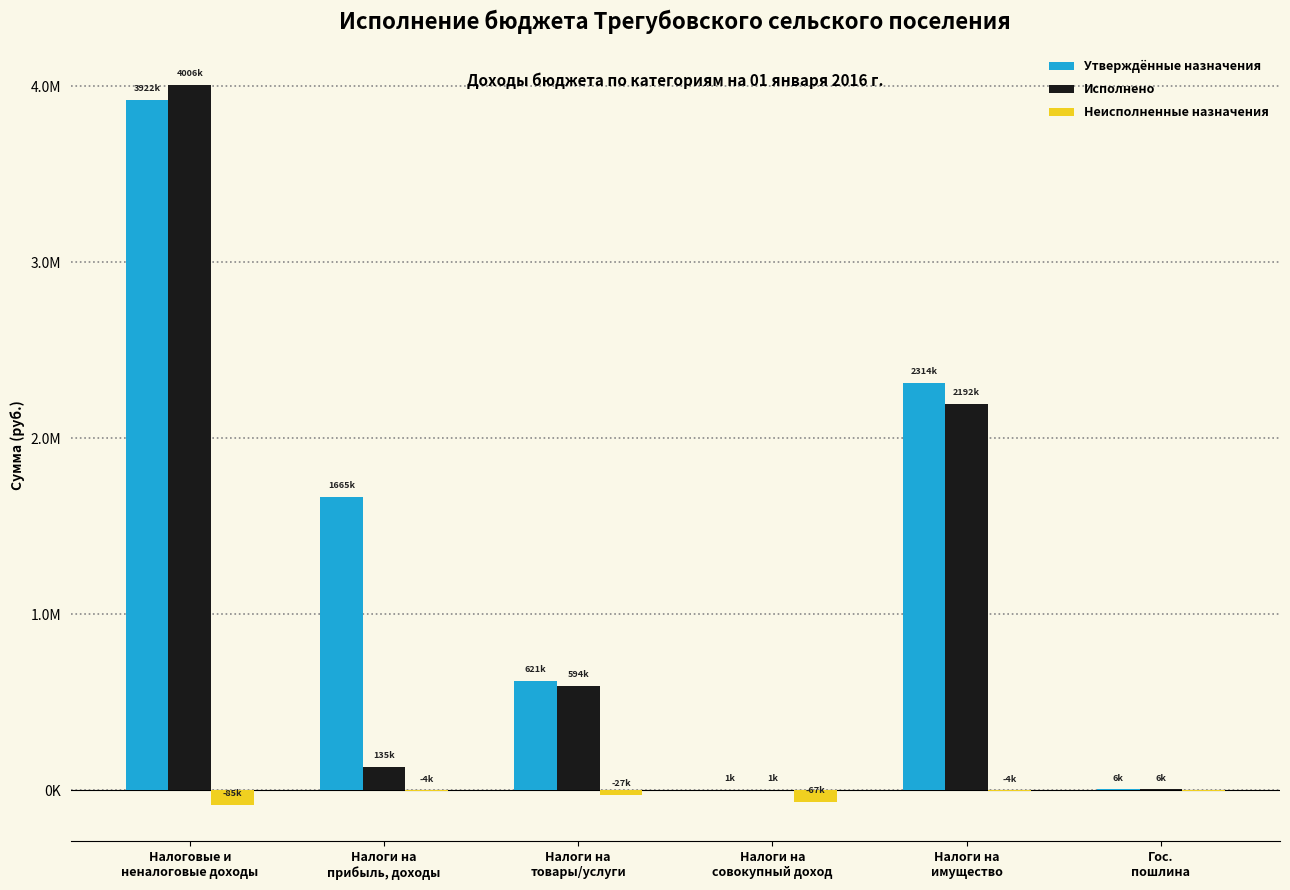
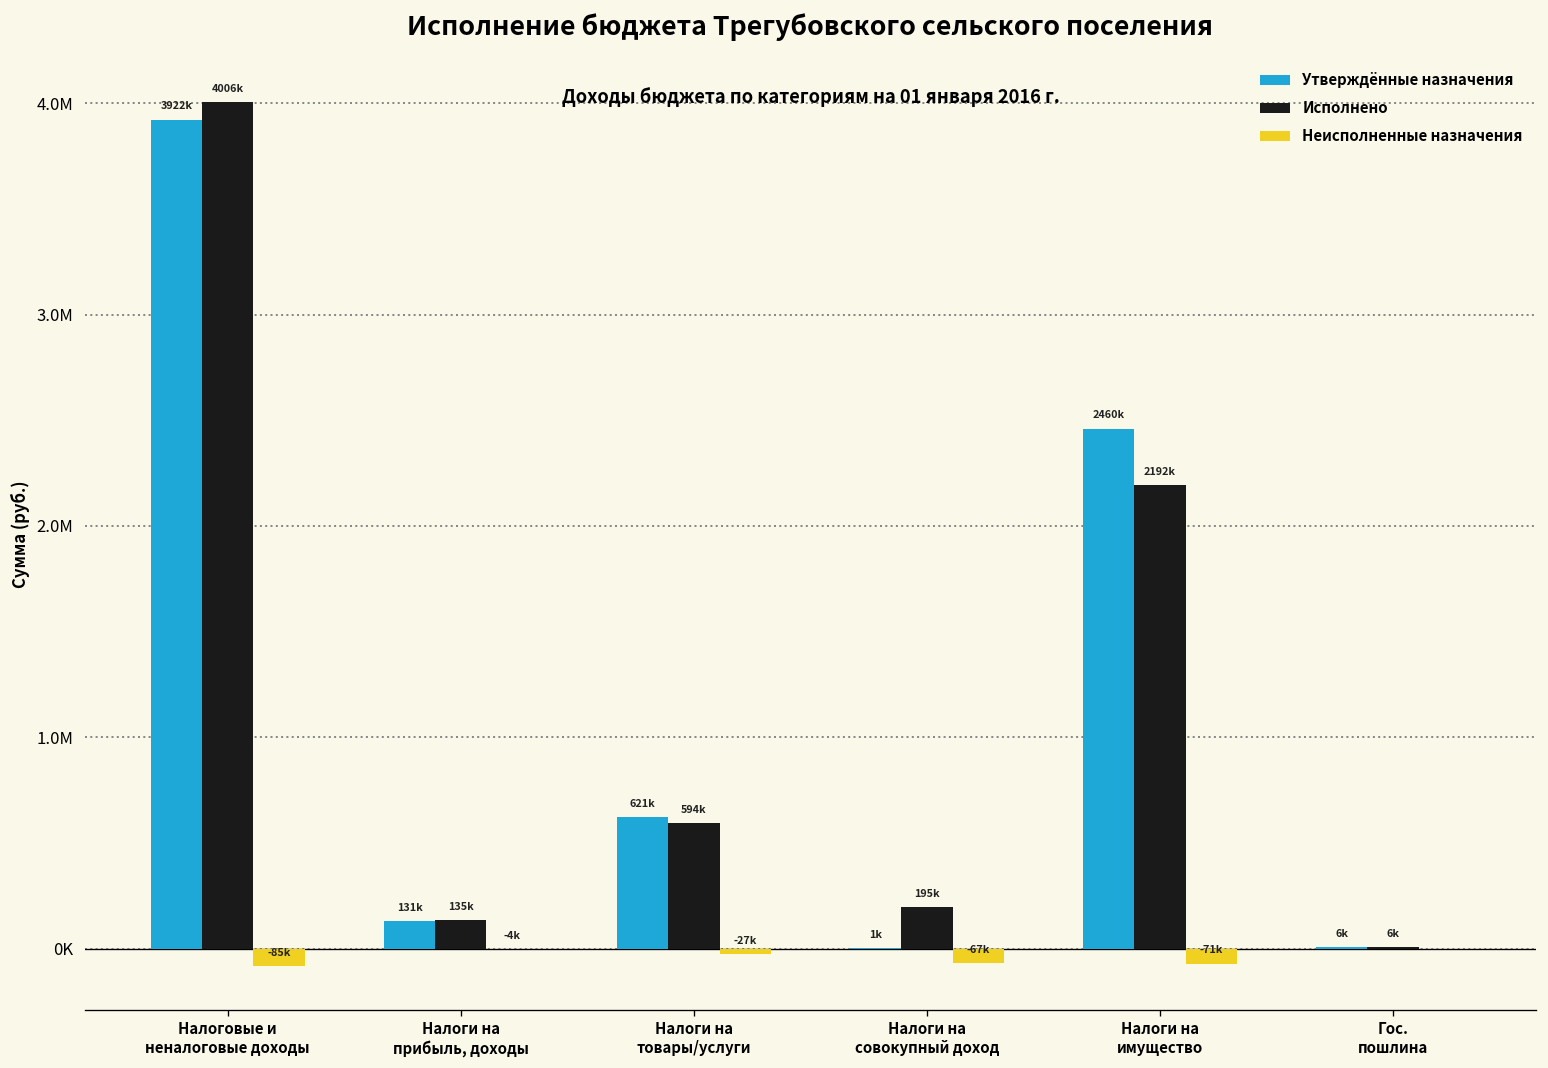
  {
    "Утверждённые назначения": {
      "Налоговые и неналоговые доходы": "3922k",
-     "Налоги на прибыль, доходы": "1665k",
+     "Налоги на прибыль, доходы": "131k",
      "Налоги на товары/услуги": "621k",
      "Налоги на совокупный доход": "1k",
-     "Налоги на имущество": "2314k",
+     "Налоги на имущество": "2460k",
      "Гос. пошлина": "6k"
    },
    "Исполнено": {
      "Налоговые и неналоговые доходы": "4006k",
      "Налоги на прибыль, доходы": "135k",
      "Налоги на товары/услуги": "594k",
-     "Налоги на совокупный доход": "1k",
+     "Налоги на совокупный доход": "195k",
      "Налоги на имущество": "2192k",
      "Гос. пошлина": "6k"
    },
    "Неисполненные назначения": {
      "Налоговые и неналоговые доходы": "-85k",
      "Налоги на прибыль, доходы": "-4k",
      "Налоги на товары/услуги": "-27k",
      "Налоги на совокупный доход": "-67k",
-     "Налоги на имущество": "-4k"
+     "Налоги на имущество": "-71k"
    }
  }
